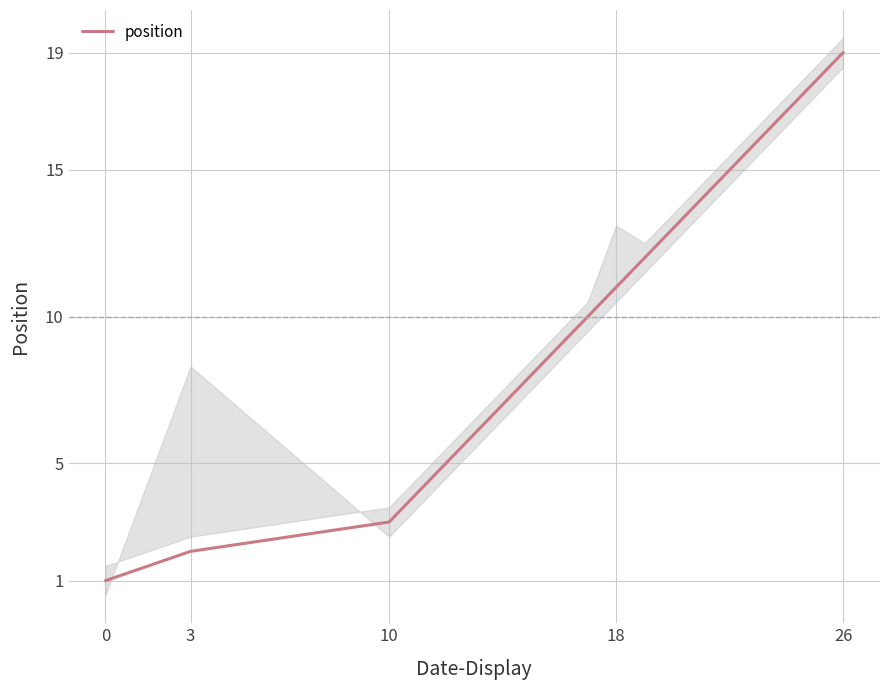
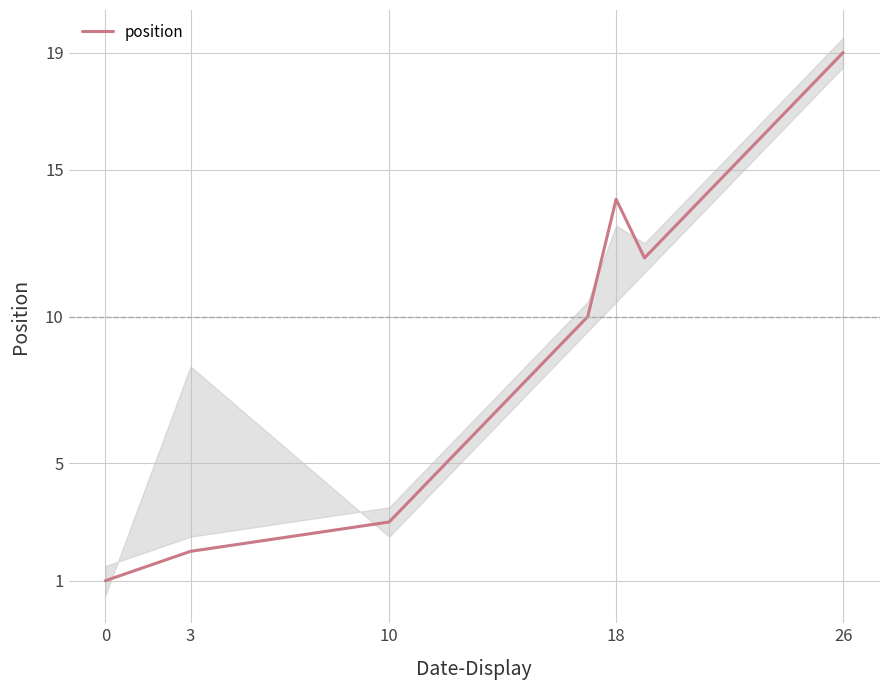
  {
    "position": {
      "0": 1,
      "3": 2,
      "10": 3,
-     "18": 11,
+     "18": 14,
      "26": 19
    }
  }
